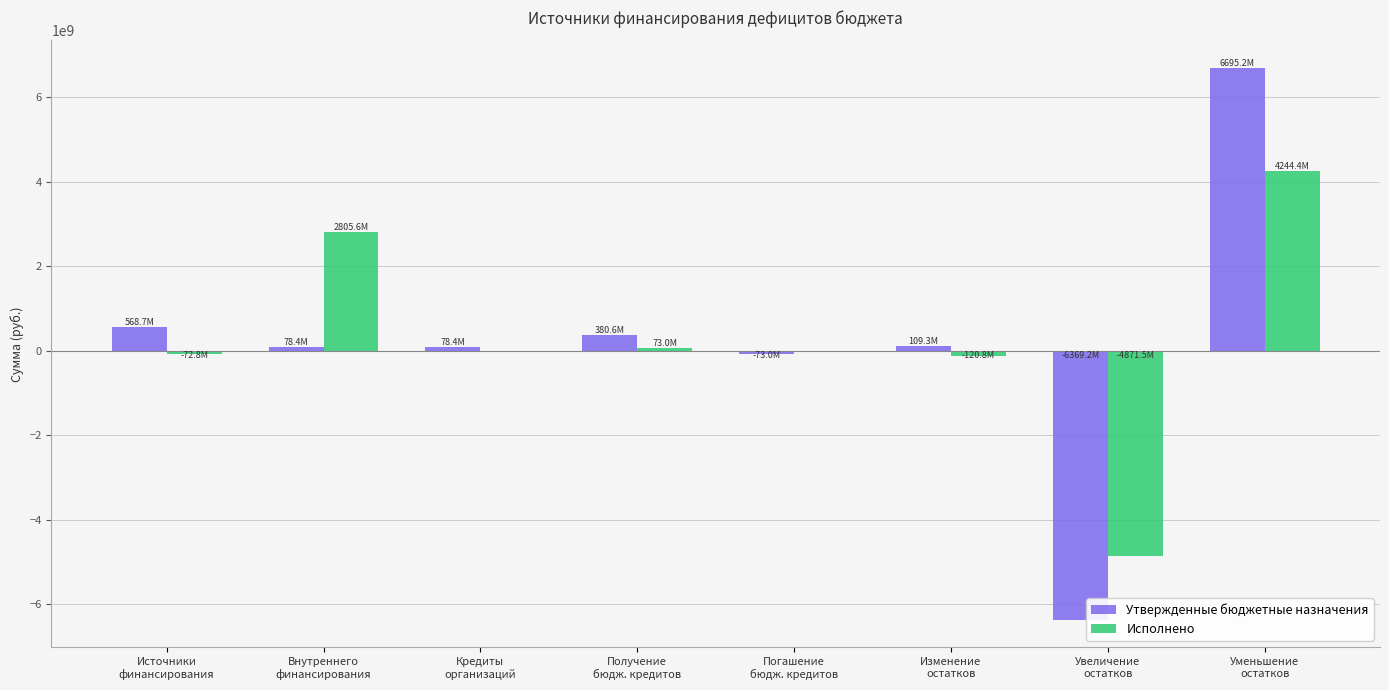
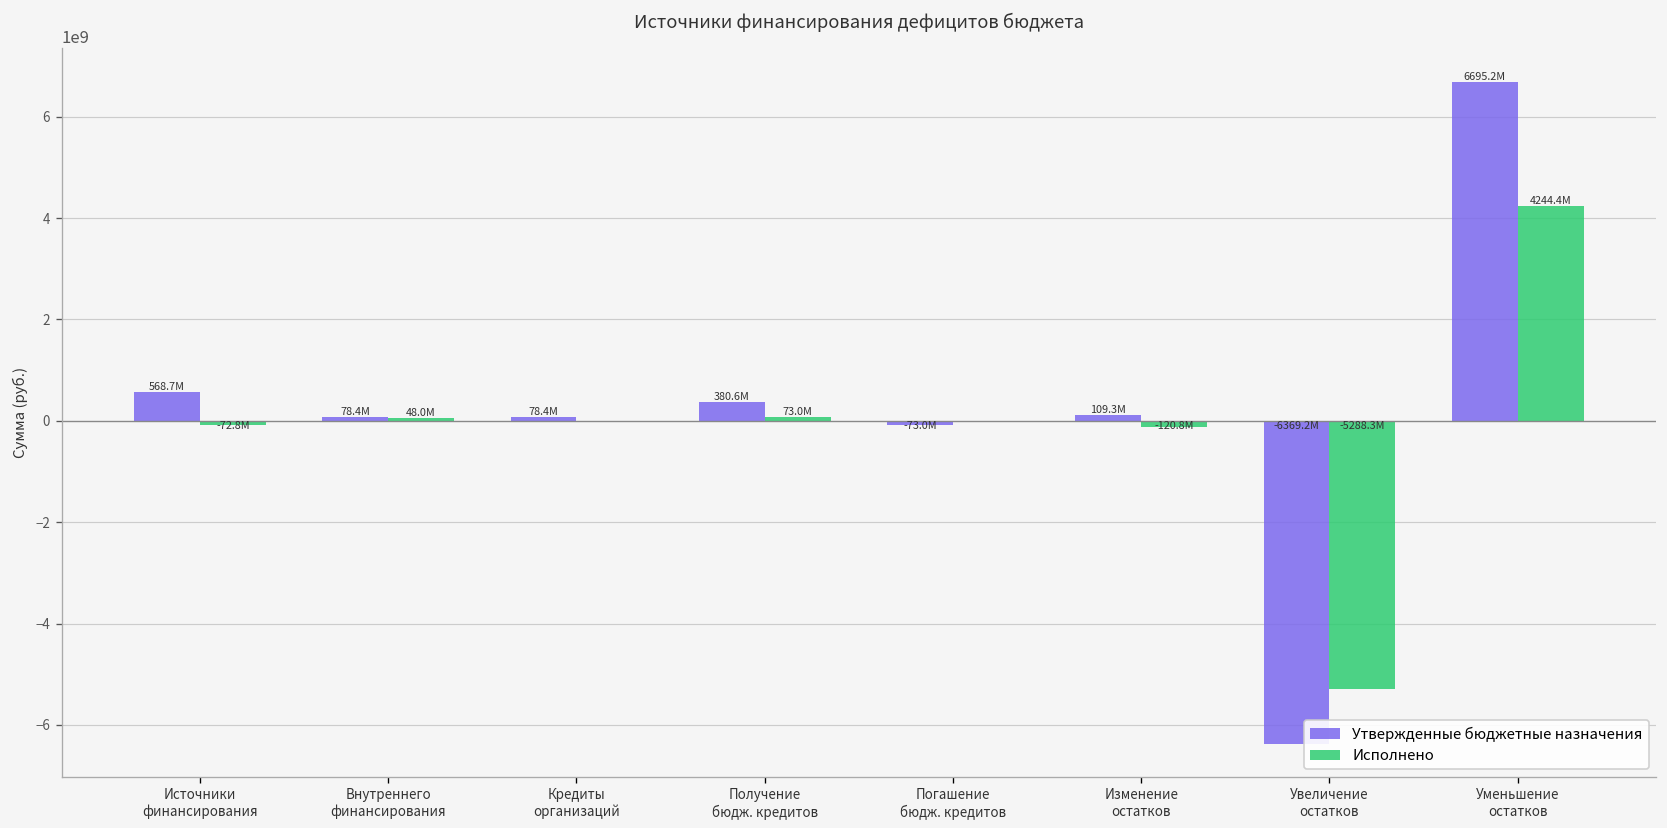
  {
    "Утвержденные бюджетные назначения": {
      "Источники финансирования": "568.7M",
      "Внутреннего финансирования": "78.4M",
      "Кредиты организаций": "78.4M",
      "Получение бюдж. кредитов": "380.6M",
      "Погашение бюдж. кредитов": "-73.0M",
      "Изменение остатков": "109.3M",
      "Увеличение остатков": "-6369.2M",
      "Уменьшение остатков": "6695.2M"
    },
    "Исполнено": {
      "Источники финансирования": "-72.8M",
-     "Внутреннего финансирования": "2805.6M",
+     "Внутреннего финансирования": "48.0M",
      "Получение бюдж. кредитов": "73.0M",
      "Изменение остатков": "-120.8M",
-     "Увеличение остатков": "-4871.5M",
+     "Увеличение остатков": "-5288.3M",
      "Уменьшение остатков": "4244.4M"
    }
  }
